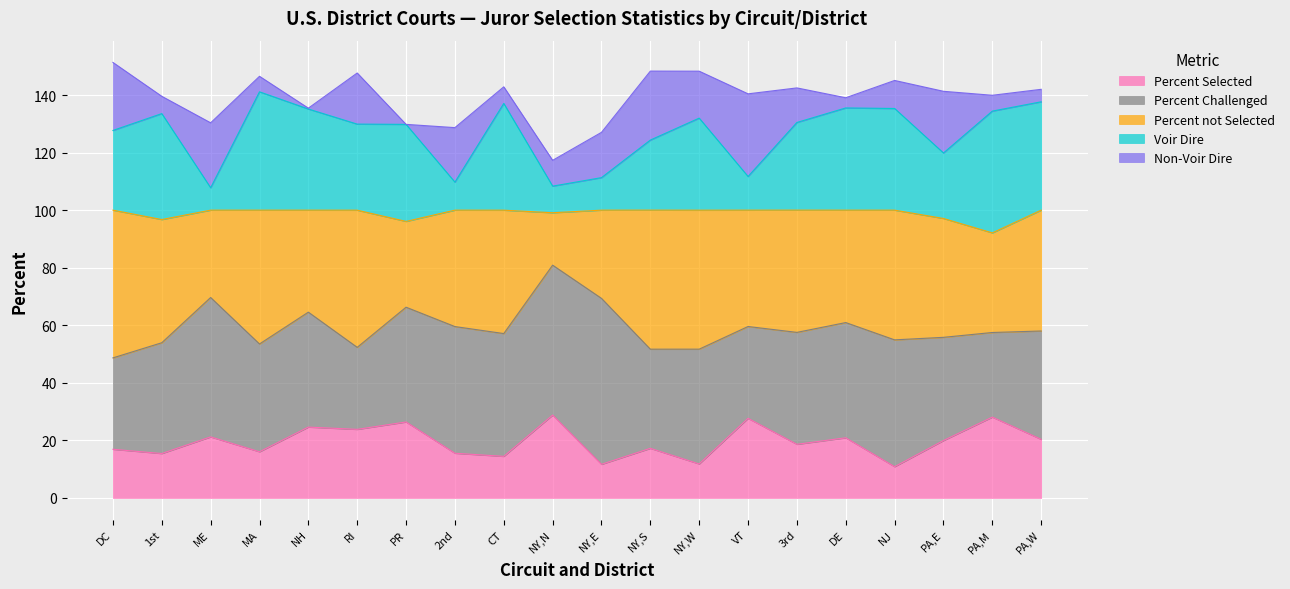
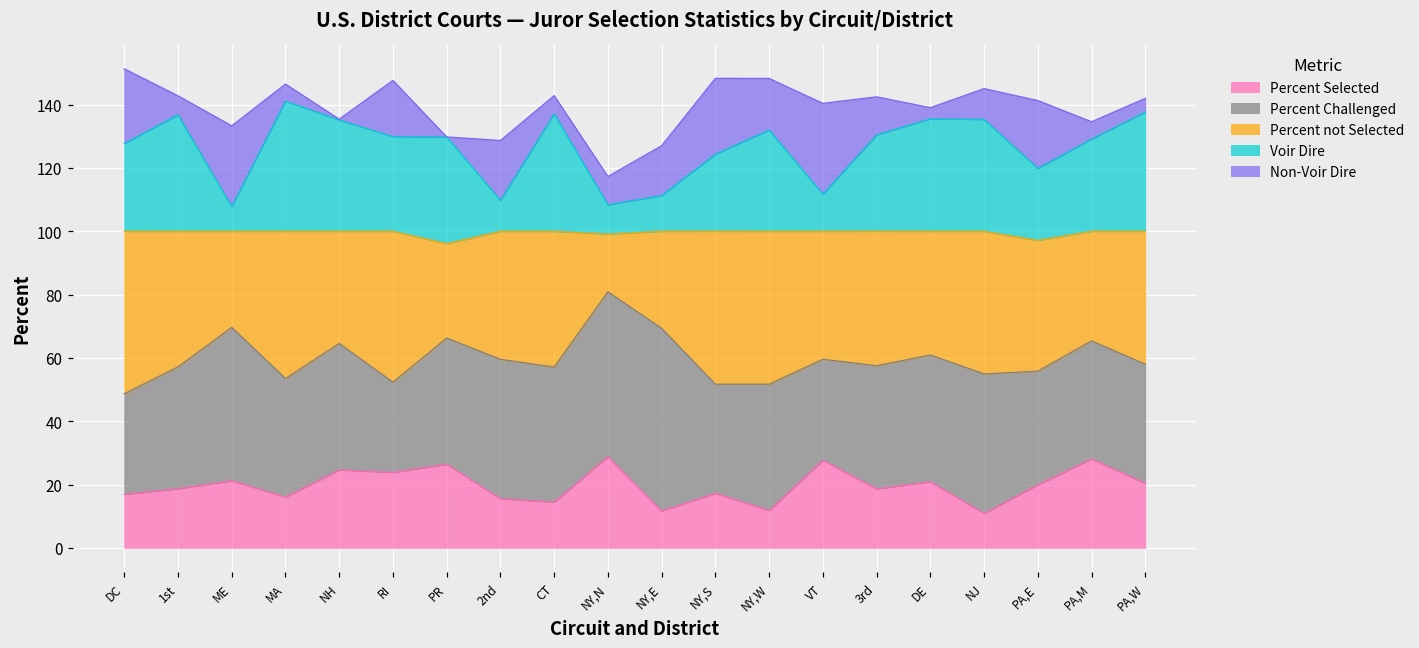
  {
    "Percent Selected": {
      "DC": 17,
-     "1st": 15,
+     "1st": 19,
      "ME": 21,
      "MA": 16,
      "NH": 25,
      "RI": 24,
      "PR": 26,
      "2nd": 16,
      "CT": 14,
      "NY,N": 29,
      "NY,E": 12,
      "NY,S": 17,
      "NY,W": 12,
      "VT": 28,
      "3rd": 19,
      "DE": 21,
      "NJ": 11,
      "PA,E": 20,
      "PA,M": 28,
      "PA,W": 20
    },
    "Percent Challenged": {
      "DC": 32,
      "1st": 39,
      "ME": 48,
      "MA": 37,
      "NH": 40,
      "RI": 29,
      "PR": 40,
      "2nd": 44,
      "CT": 43,
      "NY,N": 52,
      "NY,E": 58,
      "NY,S": 34,
      "NY,W": 40,
      "VT": 32,
      "3rd": 39,
      "DE": 40,
      "NJ": 44,
      "PA,E": 36,
-     "PA,M": 29,
+     "PA,M": 37,
      "PA,W": 38
    },
    "Percent not Selected": {
      "DC": 51,
      "1st": 43,
      "ME": 30,
      "MA": 47,
      "NH": 35,
      "RI": 48,
      "PR": 30,
      "2nd": 40,
      "CT": 43,
      "NY,N": 18,
      "NY,E": 31,
      "NY,S": 48,
      "NY,W": 48,
      "VT": 40,
      "3rd": 42,
      "DE": 39,
      "NJ": 45,
      "PA,E": 41,
      "PA,M": 35,
      "PA,W": 42
    },
    "Voir Dire": {
      "DC": 28,
      "1st": 37,
      "ME": 8,
      "MA": 41,
      "RI": 30,
      "2nd": 10,
      "CT": 37,
      "NY,N": 9,
      "NY,E": 11,
      "NY,S": 24,
      "NY,W": 32,
      "VT": 12,
      "3rd": 30,
      "DE": 36,
      "NJ": 35,
      "PA,E": 23,
-     "PA,M": 42,
+     "PA,M": 29,
      "PA,W": 38
    },
    "Non-Voir Dire": {
      "DC": 24,
      "1st": 6,
-     "ME": 23,
+     "ME": 26,
      "MA": 5,
      "RI": 18,
      "2nd": 19,
      "CT": 6,
      "NY,N": 9,
      "NY,E": 16,
      "NY,S": 24,
      "NY,W": 16,
      "VT": 29,
      "3rd": 12,
      "DE": 4,
      "NJ": 10,
      "PA,E": 21,
      "PA,M": 6,
      "PA,W": 4
    }
  }
